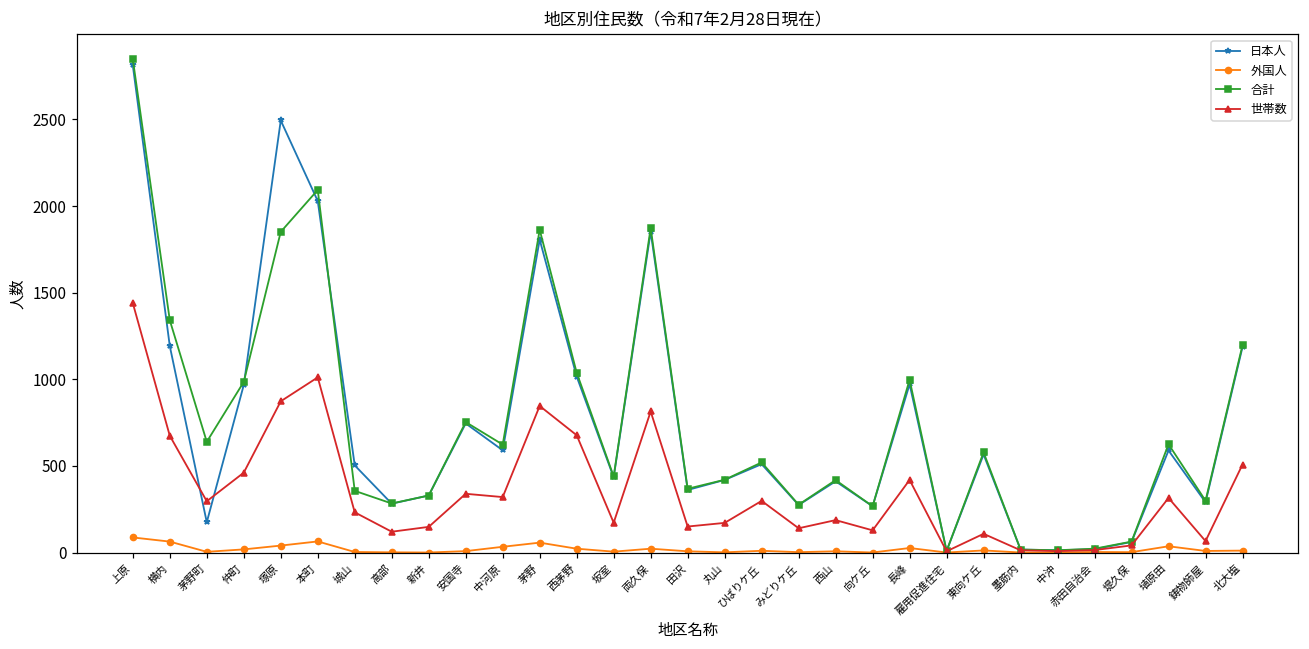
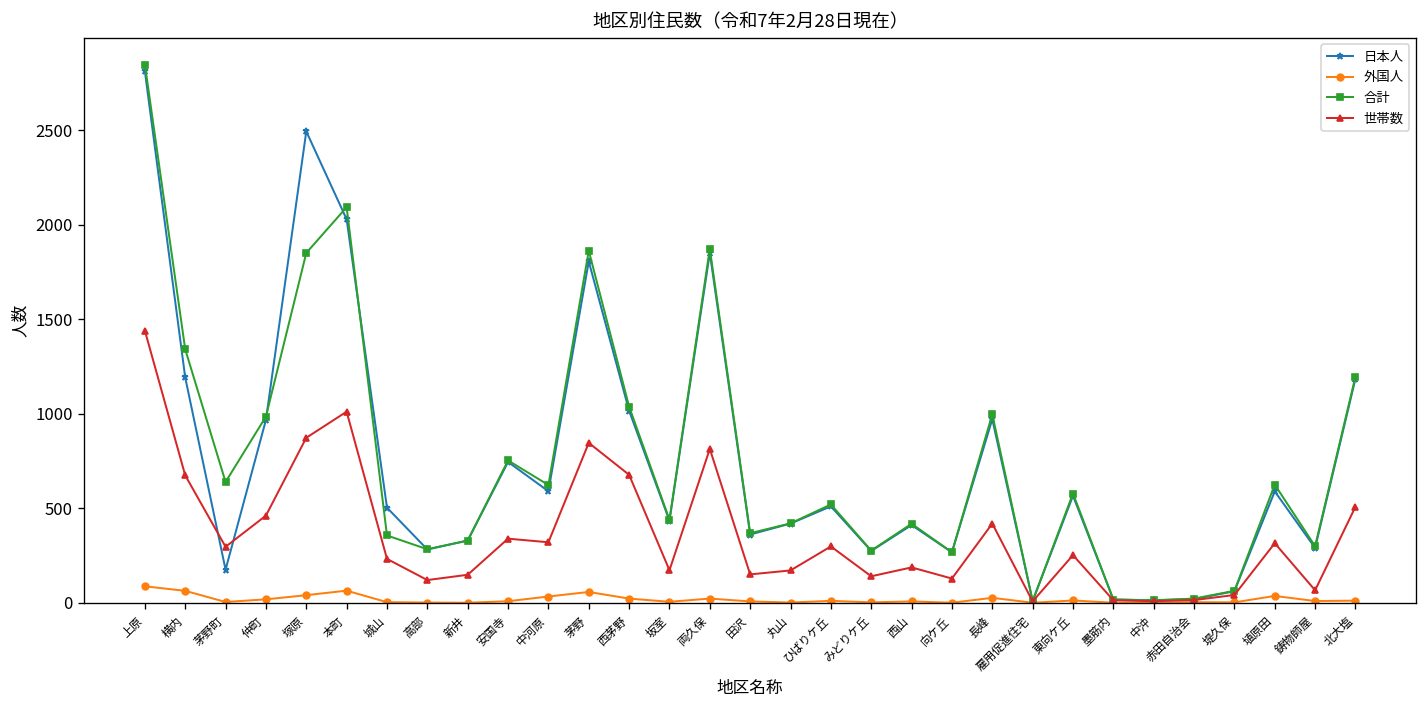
  {
    "日本人": {
      "上原": 2810,
      "横内": 1190,
      "茅野町": 180,
      "仲町": 970,
      "塚原": 2490,
      "本町": 2030,
      "城山": 500,
      "中河原": 590,
      "茅野": 1810,
      "西茅野": 1020,
      "両久保": 1850,
      "長峰": 970,
      "埴原田": 590
    },
    "外国人": {
      "上原": 90,
      "横内": 60,
      "茅野町": 0,
      "仲町": 20,
      "塚原": 40,
      "本町": 60,
      "城山": 0,
      "高部": 0,
      "新井": 0,
      "安国寺": 10,
      "中河原": 30,
      "茅野": 60,
      "西茅野": 20,
      "坂室": 10,
      "両久保": 20,
      "田沢": 10,
      "丸山": 0,
      "ひばりケ丘": 10,
      "みどりケ丘": 0,
      "西山": 10,
      "向ケ丘": 0,
      "長峰": 30,
      "東向ケ丘": 10,
      "堤久保": 0,
      "埴原田": 40,
      "鋳物師屋": 10,
      "北大塩": 10
    },
    "合計": {
      "上原": 2850,
      "横内": 1340,
      "茅野町": 640,
      "仲町": 990,
      "塚原": 1850,
      "本町": 2090,
      "城山": 360,
      "中河原": 620,
      "茅野": 1860,
      "西茅野": 1040,
      "両久保": 1870,
      "長峰": 1000,
      "埴原田": 630
    },
    "世帯数": {
      "上原": 1440,
      "横内": 670,
      "茅野町": 300,
      "仲町": 460,
      "塚原": 870,
      "本町": 1010,
      "城山": 230,
      "高部": 120,
      "新井": 150,
      "安国寺": 340,
      "中河原": 320,
      "茅野": 850,
      "西茅野": 680,
      "坂室": 170,
      "両久保": 810,
      "田沢": 150,
      "丸山": 170,
      "ひばりケ丘": 300,
      "みどりケ丘": 140,
      "西山": 190,
      "向ケ丘": 130,
      "長峰": 420,
-     "東向ケ丘": 110,
+     "東向ケ丘": 250,
      "堤久保": 40,
      "埴原田": 320,
      "鋳物師屋": 70,
      "北大塩": 510
    }
  }
